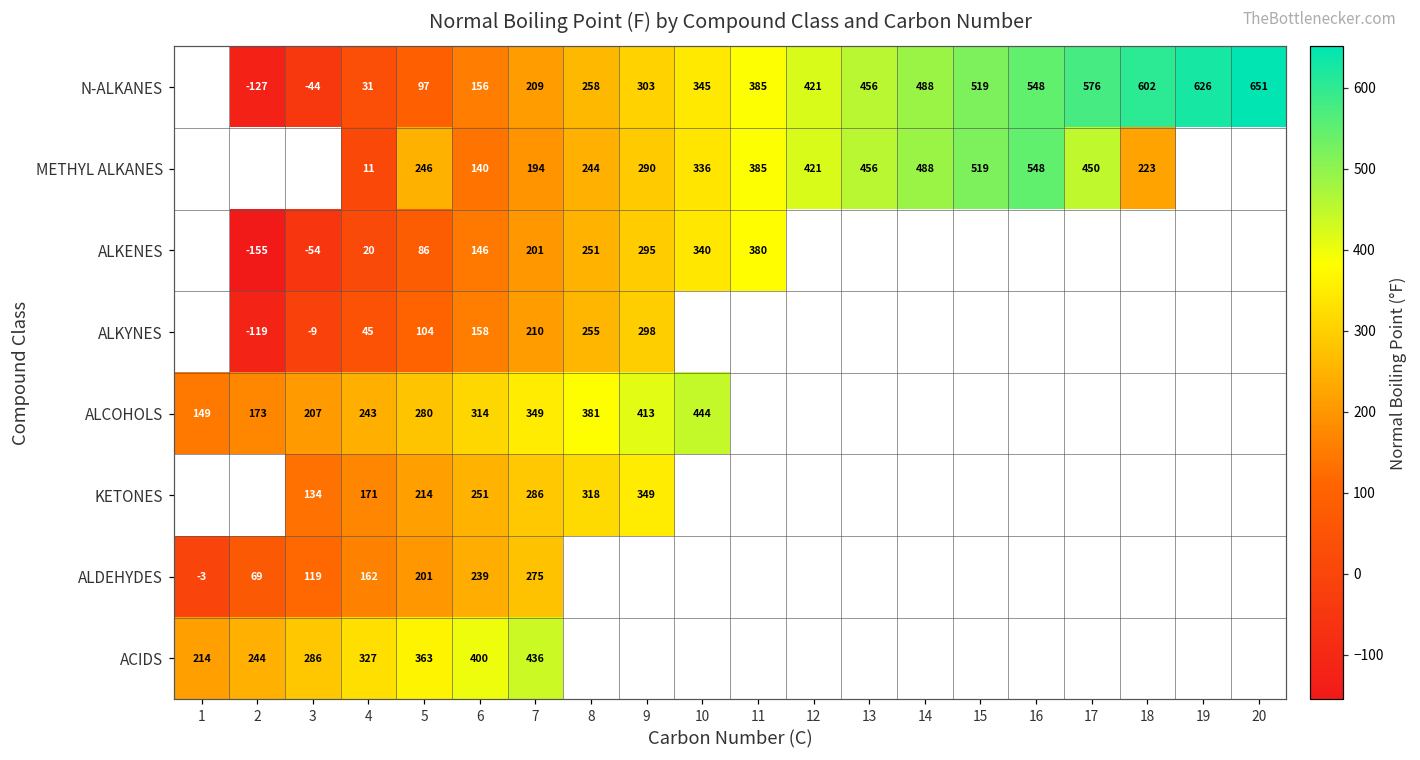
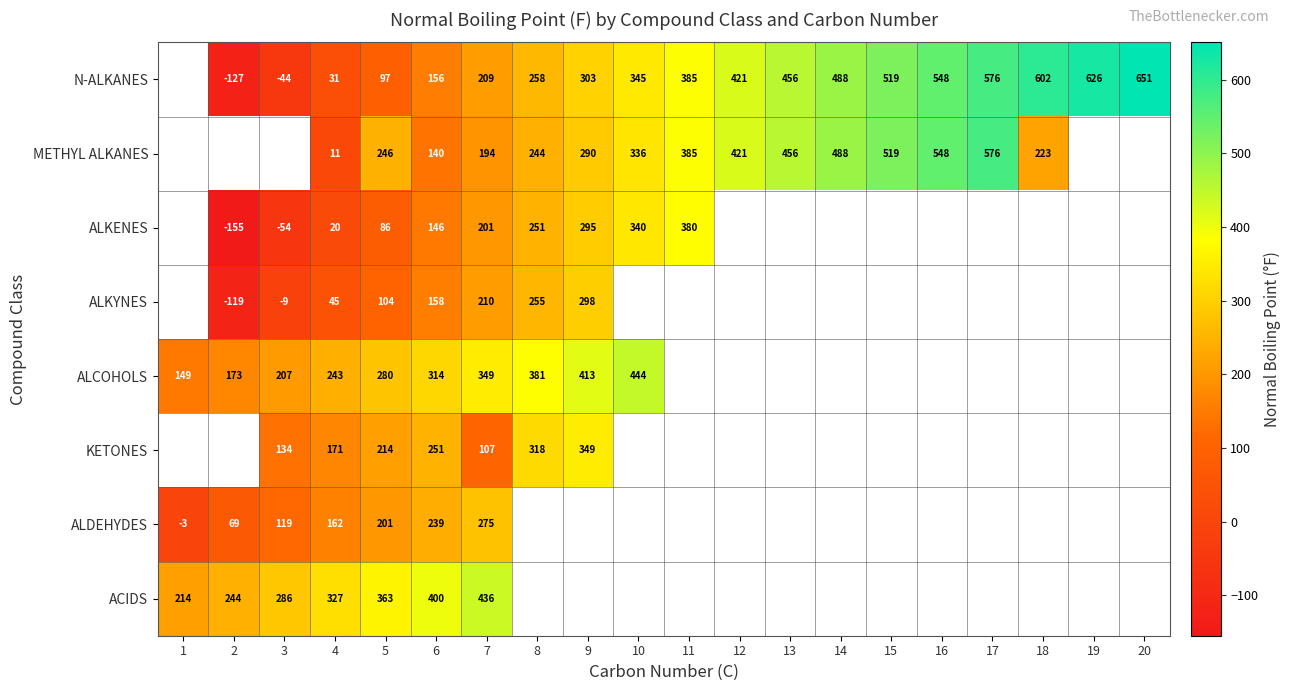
  {
    "N-ALKANES": {
      "2": -127,
      "3": -44,
      "4": 31,
      "5": 97,
      "6": 156,
      "7": 209,
      "8": 258,
      "9": 303,
      "10": 345,
      "11": 385,
      "12": 421,
      "13": 456,
      "14": 488,
      "15": 519,
      "16": 548,
      "17": 576,
      "18": 602,
      "19": 626,
      "20": 651
    },
    "METHYL ALKANES": {
      "4": 11,
      "5": 246,
      "6": 140,
      "7": 194,
      "8": 244,
      "9": 290,
      "10": 336,
      "11": 385,
      "12": 421,
      "13": 456,
      "14": 488,
      "15": 519,
      "16": 548,
-     "17": 450,
+     "17": 576,
      "18": 223
    },
    "ALKENES": {
      "2": -155,
      "3": -54,
      "4": 20,
      "5": 86,
      "6": 146,
      "7": 201,
      "8": 251,
      "9": 295,
      "10": 340,
      "11": 380
    },
    "ALKYNES": {
      "2": -119,
      "3": -9,
      "4": 45,
      "5": 104,
      "6": 158,
      "7": 210,
      "8": 255,
      "9": 298
    },
    "ALCOHOLS": {
      "1": 149,
      "2": 173,
      "3": 207,
      "4": 243,
      "5": 280,
      "6": 314,
      "7": 349,
      "8": 381,
      "9": 413,
      "10": 444
    },
    "KETONES": {
      "3": 134,
      "4": 171,
      "5": 214,
      "6": 251,
-     "7": 286,
+     "7": 107,
      "8": 318,
      "9": 349
    },
    "ALDEHYDES": {
      "1": -3,
      "2": 69,
      "3": 119,
      "4": 162,
      "5": 201,
      "6": 239,
      "7": 275
    },
    "ACIDS": {
      "1": 214,
      "2": 244,
      "3": 286,
      "4": 327,
      "5": 363,
      "6": 400,
      "7": 436
    }
  }
